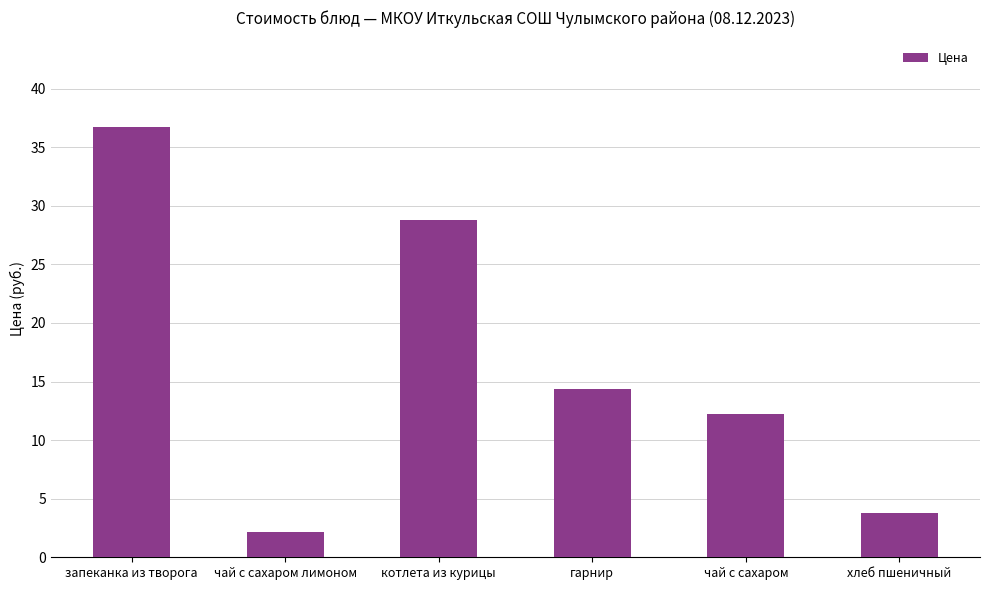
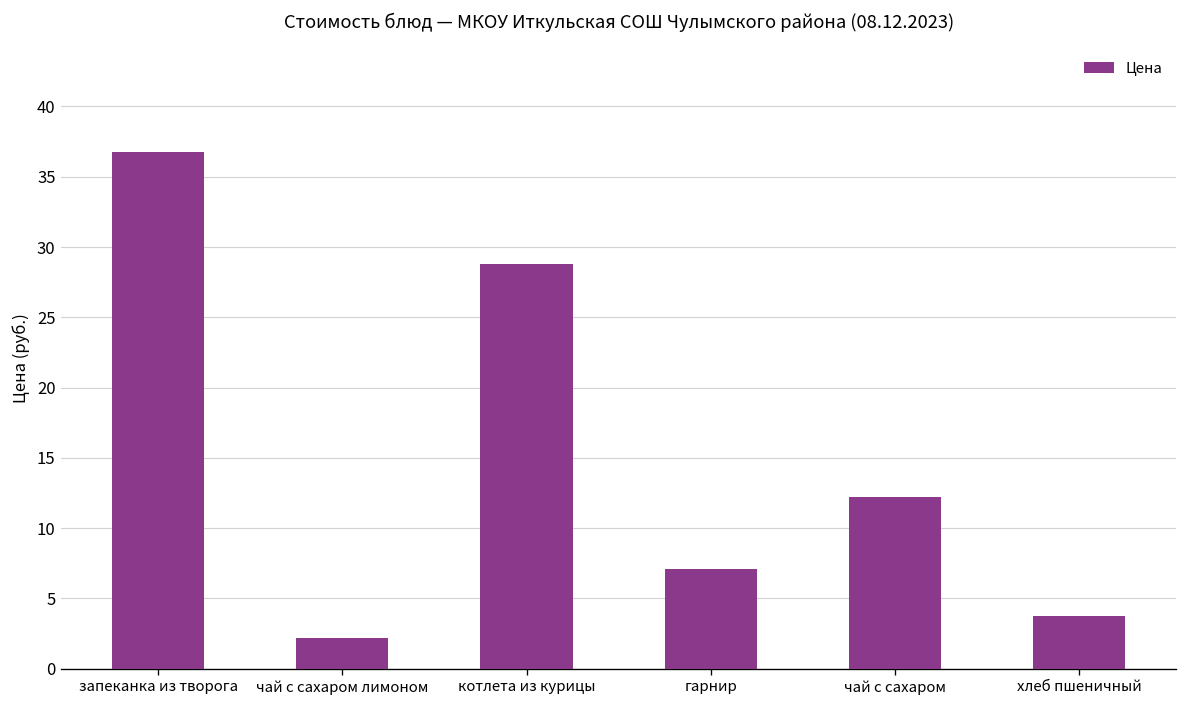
  {
    "запеканка из творога": 36.8,
    "чай с сахаром лимоном": 2.2,
    "котлета из курицы": 28.8,
-   "гарнир": 14.4,
+   "гарнир": 7.1,
    "чай с сахаром": 12.2,
    "хлеб пшеничный": 3.8
  }
